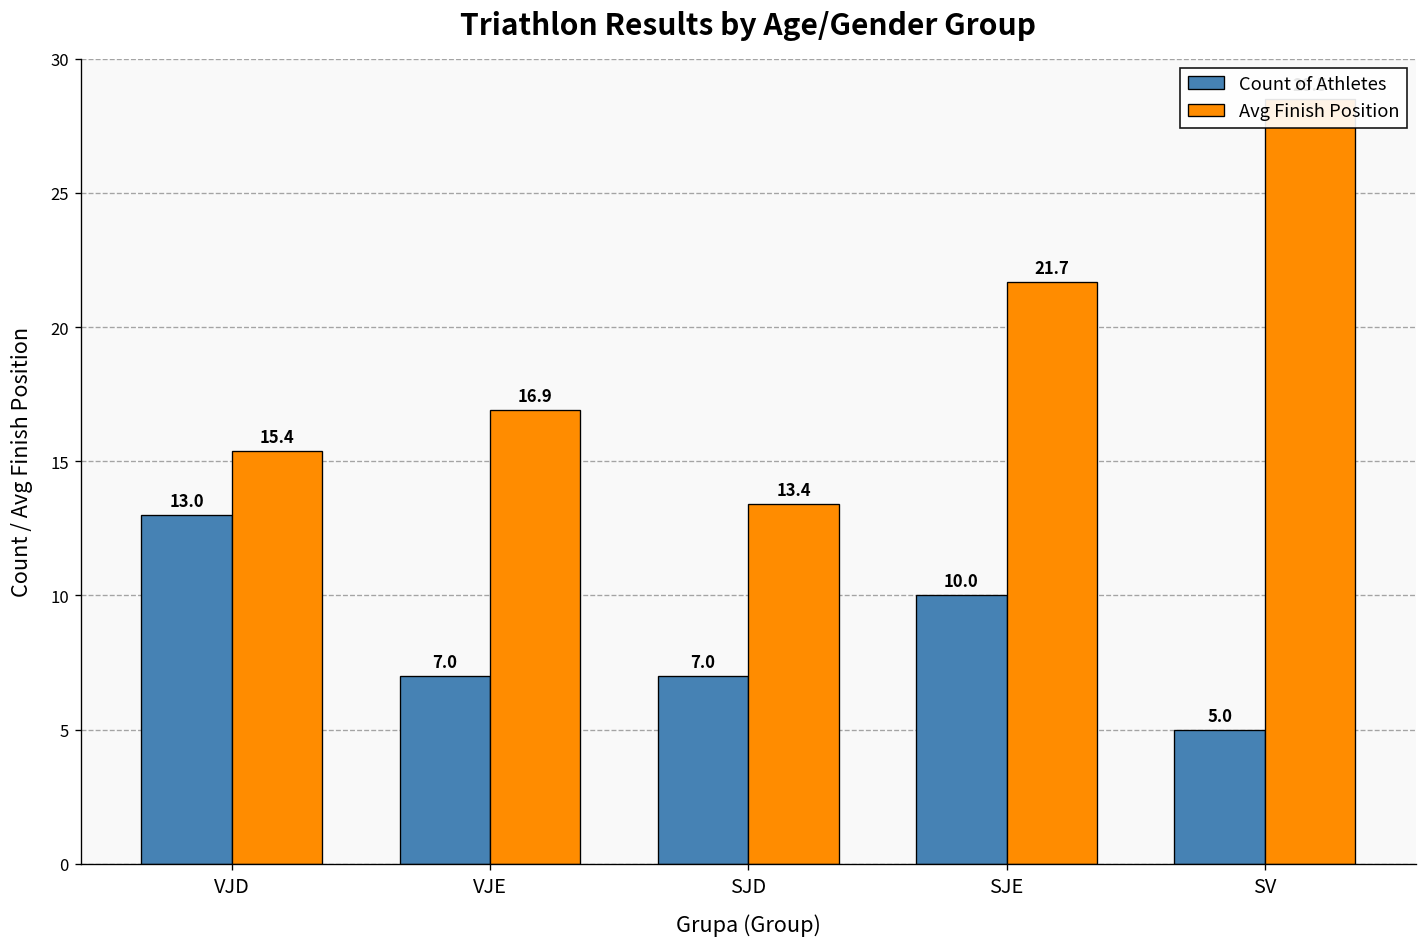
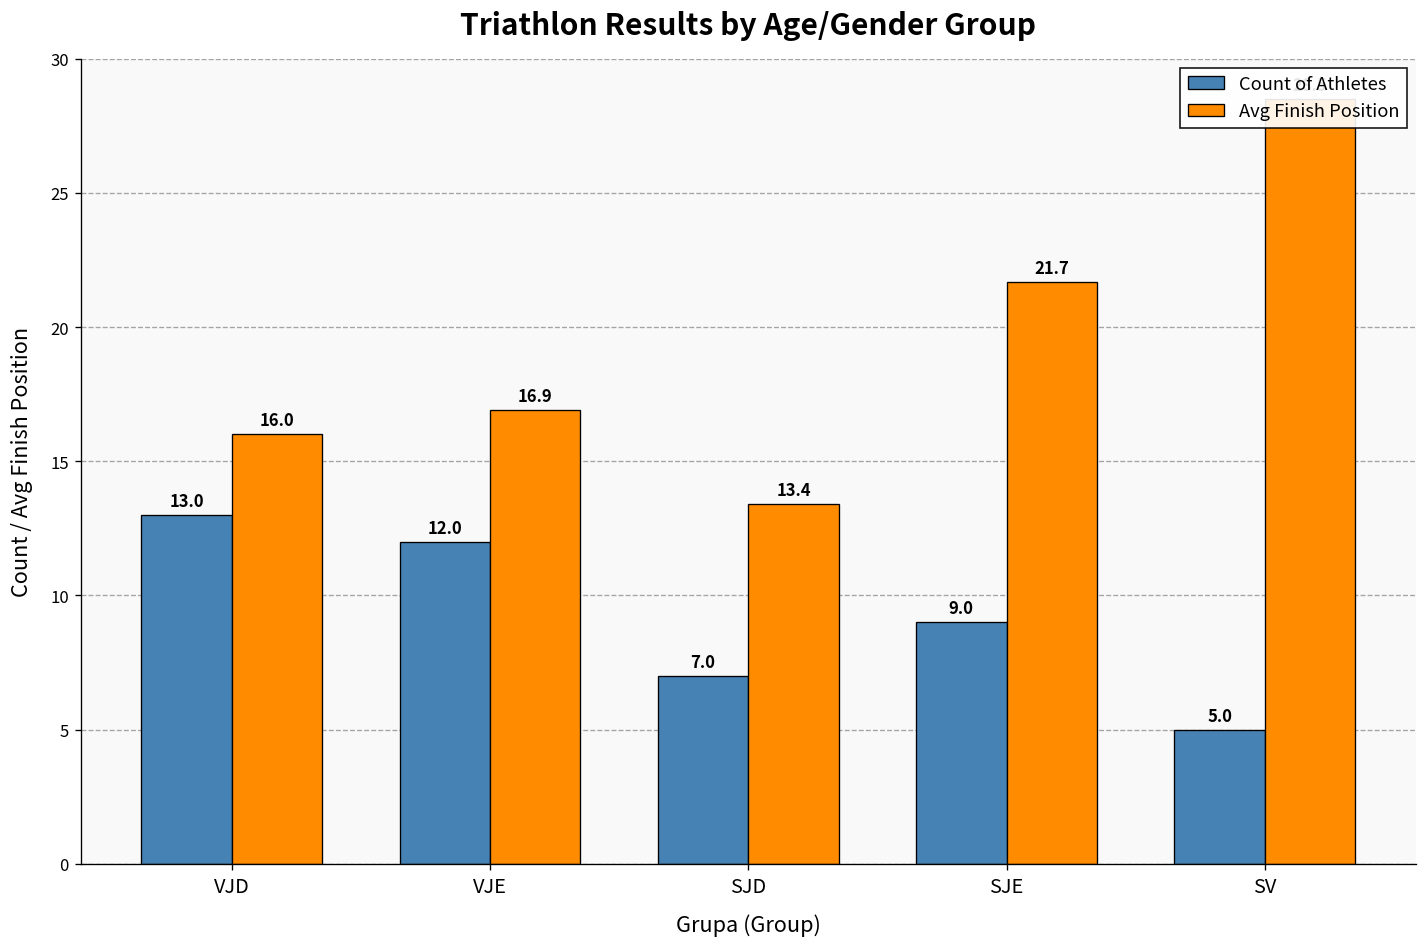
  {
    "Count of Athletes": {
      "VJD": 13.0,
-     "VJE": 7.0,
+     "VJE": 12.0,
      "SJD": 7.0,
-     "SJE": 10.0,
+     "SJE": 9.0,
      "SV": 5.0
    },
    "Avg Finish Position": {
-     "VJD": 15.4,
+     "VJD": 16.0,
      "VJE": 16.9,
      "SJD": 13.4,
      "SJE": 21.7
    }
  }
